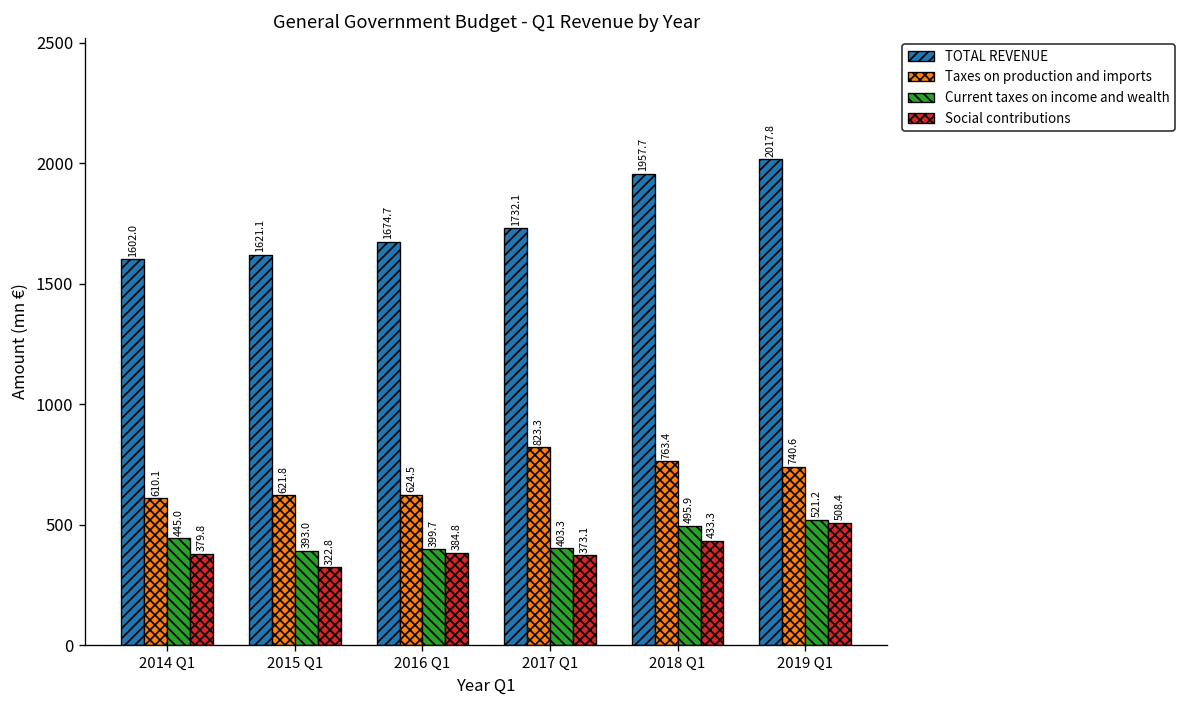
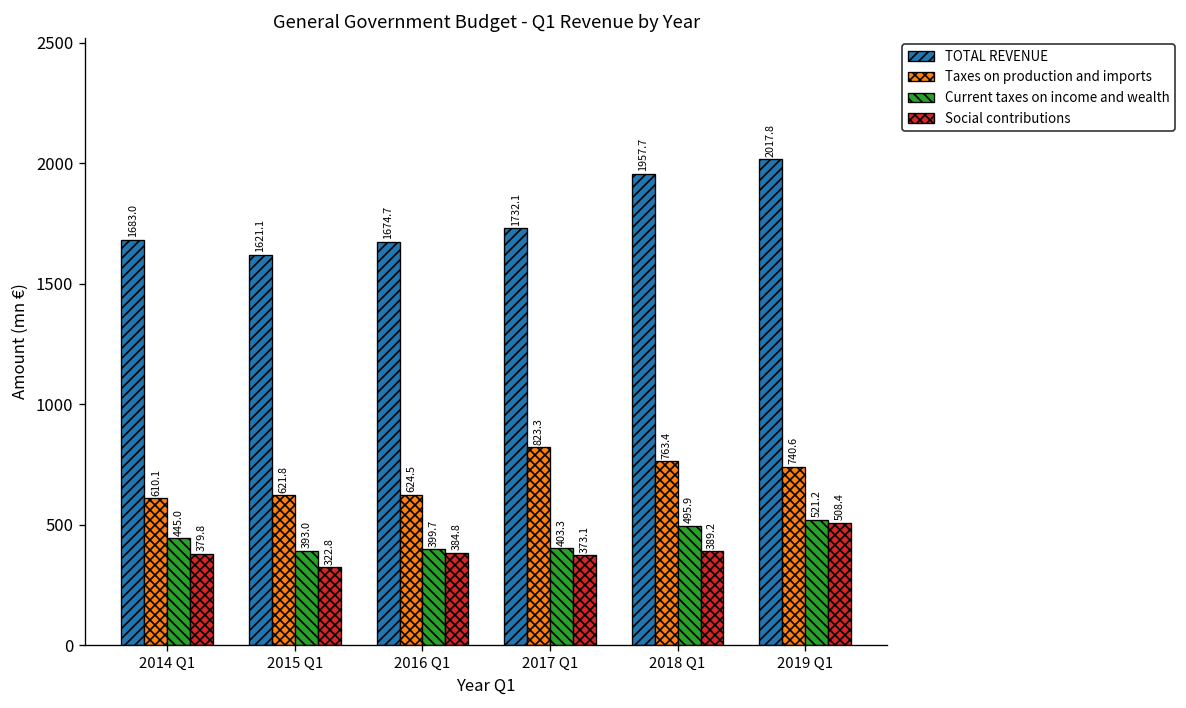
  {
    "TOTAL REVENUE": {
-     "2014 Q1": 1602.0,
+     "2014 Q1": 1683.0,
      "2015 Q1": 1621.1,
      "2016 Q1": 1674.7,
      "2017 Q1": 1732.1,
      "2018 Q1": 1957.7,
      "2019 Q1": 2017.8
    },
    "Taxes on production and imports": {
      "2014 Q1": 610.1,
      "2015 Q1": 621.8,
      "2016 Q1": 624.5,
      "2017 Q1": 823.3,
      "2018 Q1": 763.4,
      "2019 Q1": 740.6
    },
    "Current taxes on income and wealth": {
      "2014 Q1": 445.0,
      "2015 Q1": 393.0,
      "2016 Q1": 399.7,
      "2017 Q1": 403.3,
      "2018 Q1": 495.9,
      "2019 Q1": 521.2
    },
    "Social contributions": {
      "2014 Q1": 379.8,
      "2015 Q1": 322.8,
      "2016 Q1": 384.8,
      "2017 Q1": 373.1,
-     "2018 Q1": 433.3,
+     "2018 Q1": 389.2,
      "2019 Q1": 508.4
    }
  }
